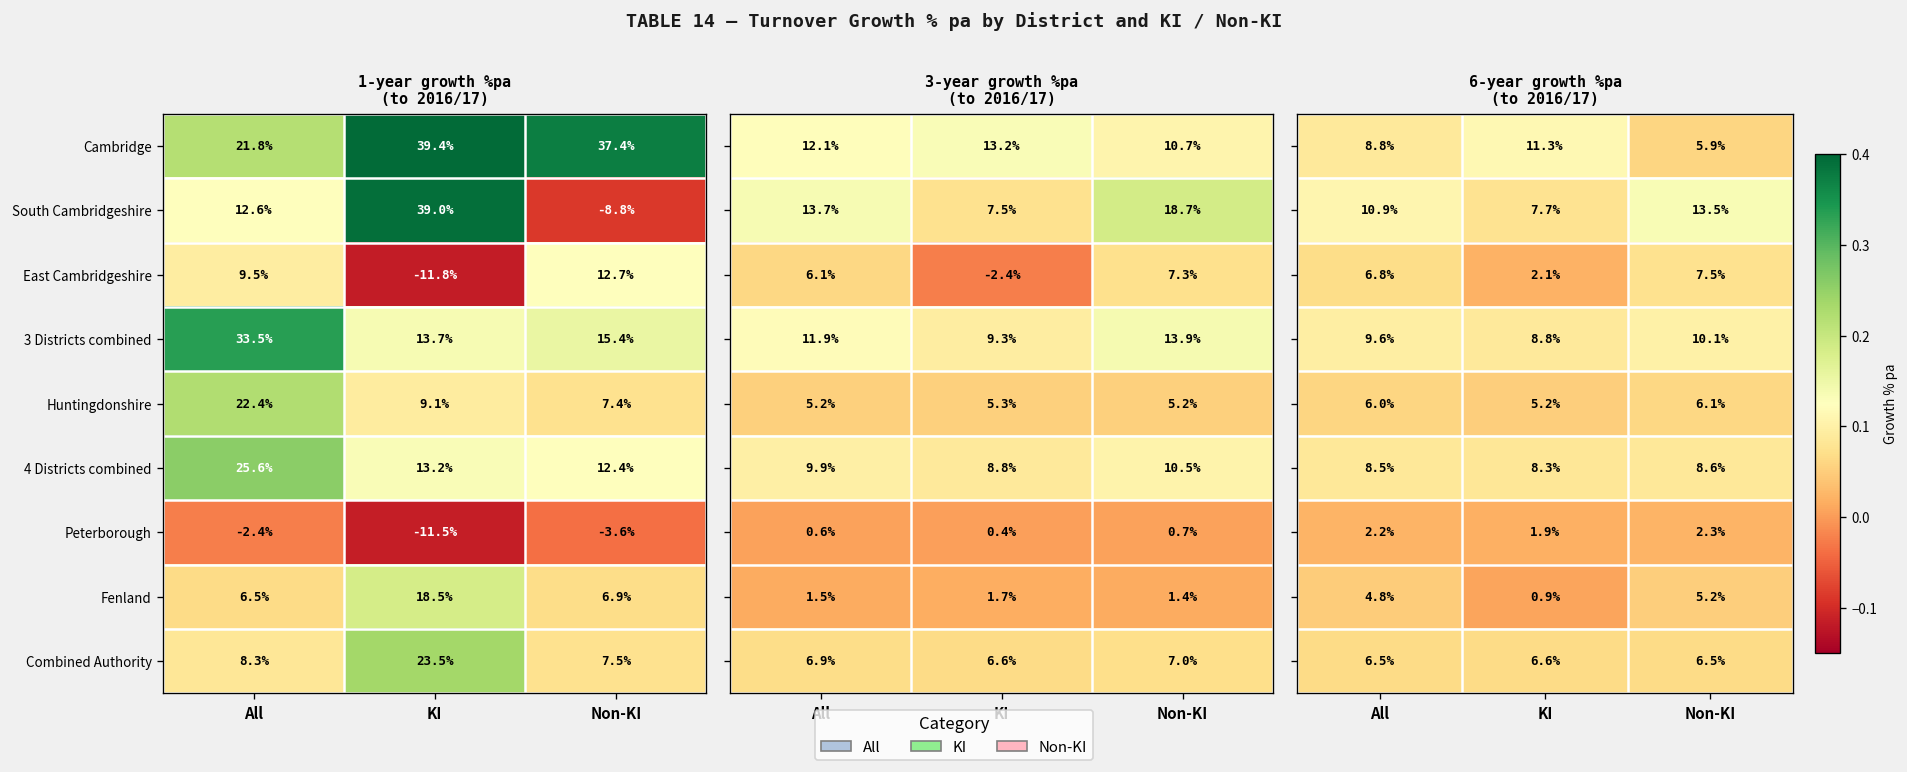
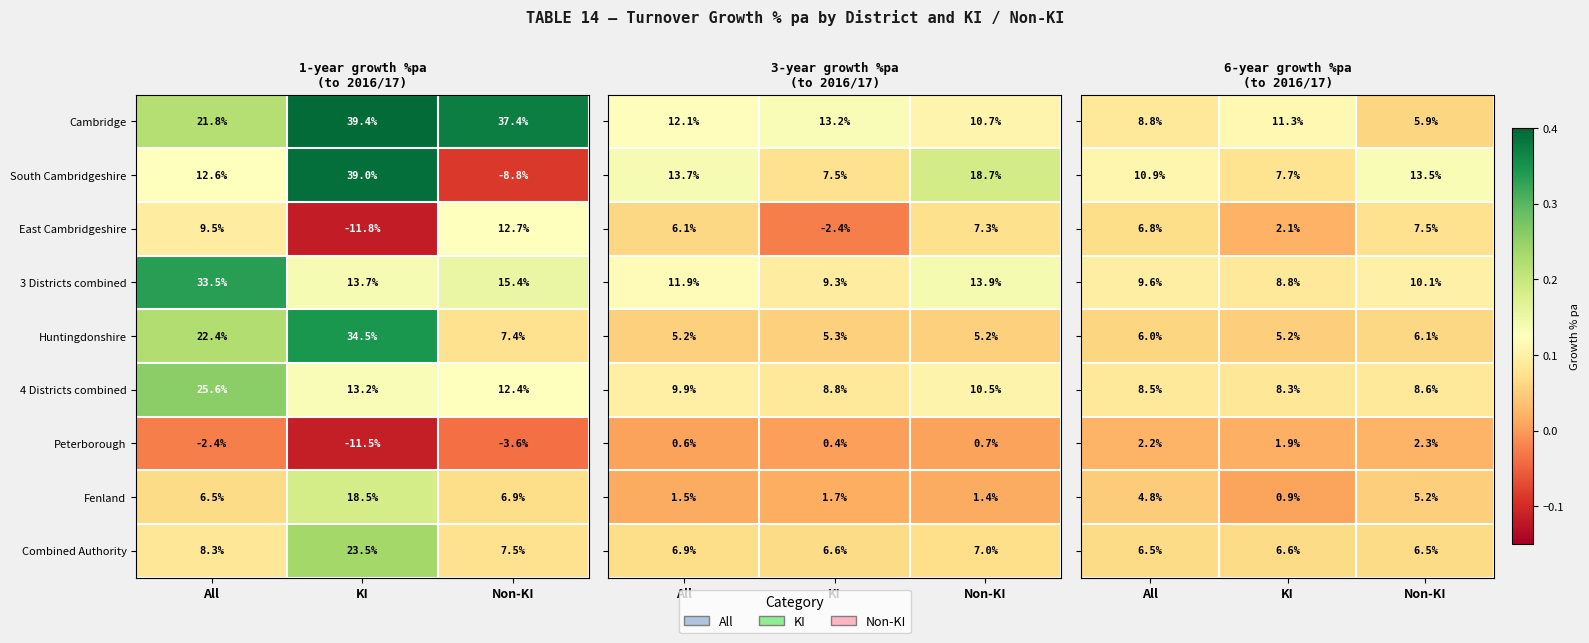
  {
    "1-year growth %pa (to 2016/17)": {
      "Cambridge": {
        "All": "21.8%",
        "KI": "39.4%",
        "Non-KI": "37.4%"
      },
      "South Cambridgeshire": {
        "All": "12.6%",
        "KI": "39.0%",
        "Non-KI": "-8.8%"
      },
      "East Cambridgeshire": {
        "All": "9.5%",
        "KI": "-11.8%",
        "Non-KI": "12.7%"
      },
      "3 Districts combined": {
        "All": "33.5%",
        "KI": "13.7%",
        "Non-KI": "15.4%"
      },
      "Huntingdonshire": {
        "All": "22.4%",
-       "KI": "9.1%",
+       "KI": "34.5%",
        "Non-KI": "7.4%"
      },
      "4 Districts combined": {
        "All": "25.6%",
        "KI": "13.2%",
        "Non-KI": "12.4%"
      },
      "Peterborough": {
        "All": "-2.4%",
        "KI": "-11.5%",
        "Non-KI": "-3.6%"
      },
      "Fenland": {
        "All": "6.5%",
        "KI": "18.5%",
        "Non-KI": "6.9%"
      },
      "Combined Authority": {
        "All": "8.3%",
        "KI": "23.5%",
        "Non-KI": "7.5%"
      }
    }
  }
